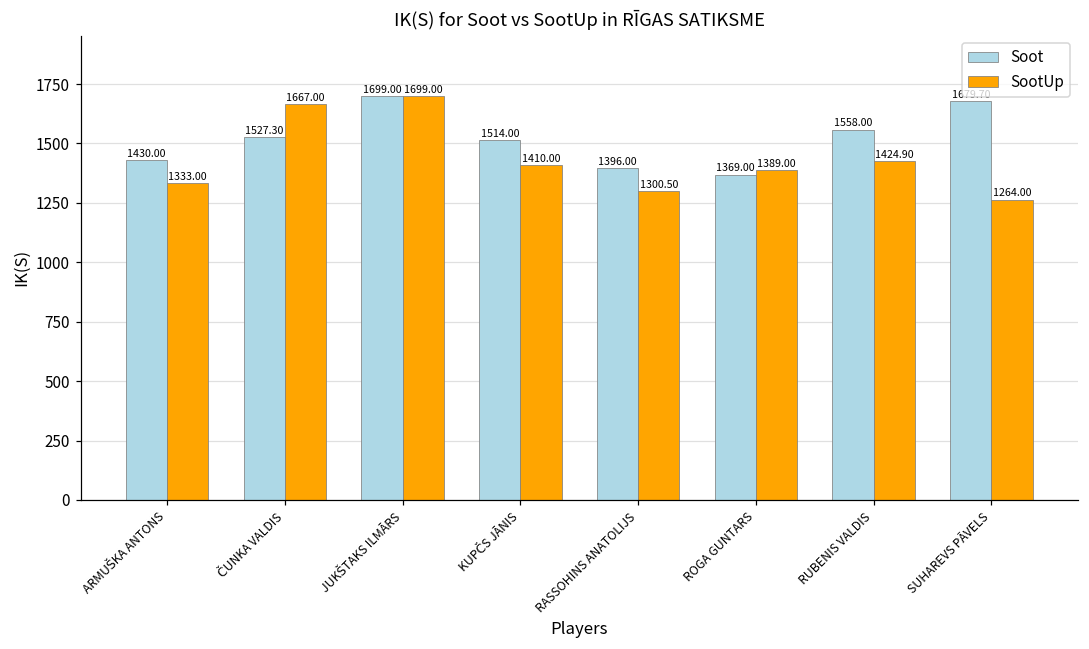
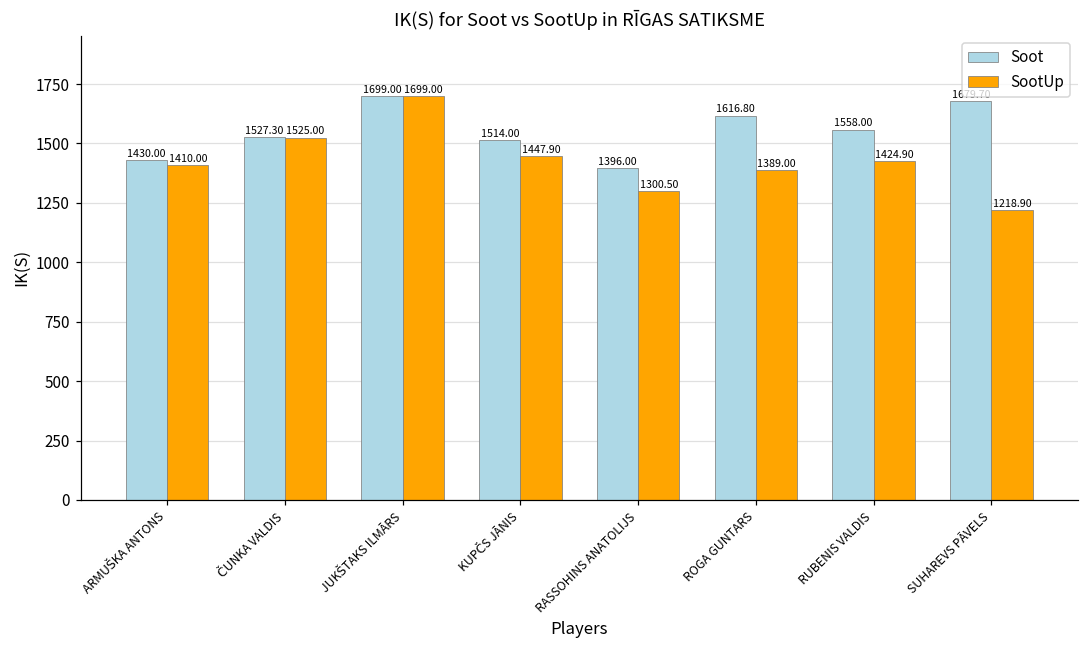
  {
    "Soot": {
      "ARMUŠKA ANTONS": 1430.00,
      "ČUNKA VALDIS": 1527.30,
      "JUKŠTAKS ILMĀRS": 1699.00,
      "KUPČS JĀNIS": 1514.00,
      "RASSOHINS ANATOLIJS": 1396.00,
-     "ROGA GUNTARS": 1369.00,
+     "ROGA GUNTARS": 1616.80,
      "RUBENIS VALDIS": 1558.00
    },
    "SootUp": {
-     "ARMUŠKA ANTONS": 1333.00,
-     "ČUNKA VALDIS": 1667.00,
+     "ARMUŠKA ANTONS": 1410.00,
+     "ČUNKA VALDIS": 1525.00,
      "JUKŠTAKS ILMĀRS": 1699.00,
-     "KUPČS JĀNIS": 1410.00,
+     "KUPČS JĀNIS": 1447.90,
      "RASSOHINS ANATOLIJS": 1300.50,
      "ROGA GUNTARS": 1389.00,
      "RUBENIS VALDIS": 1424.90,
-     "SUHAREVS PĀVELS": 1264.00
+     "SUHAREVS PĀVELS": 1218.90
    }
  }
